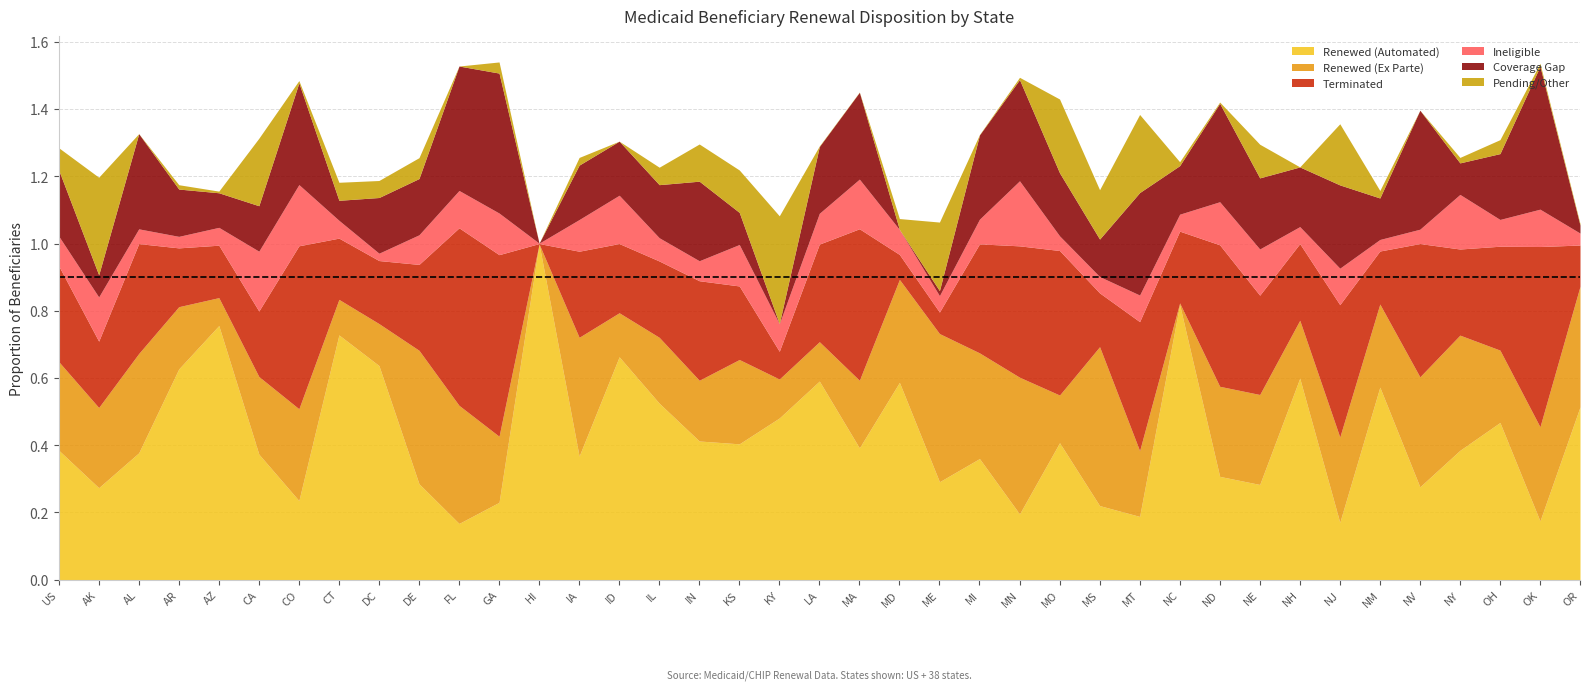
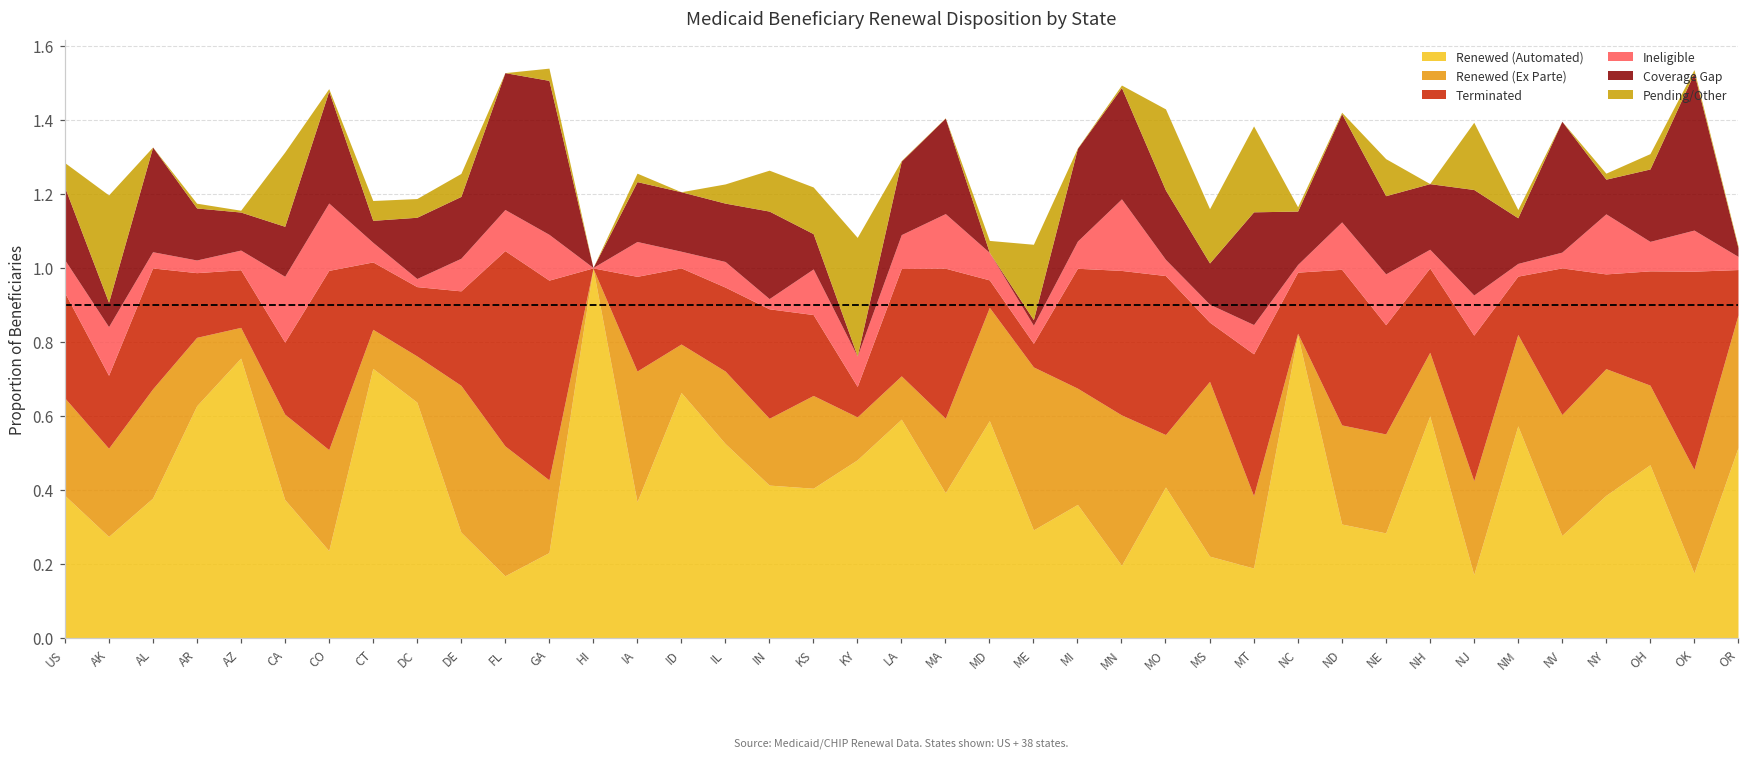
  {
    "Terminated": {
      "US": 0.29,
      "AK": 0.20,
      "AL": 0.33,
      "AR": 0.17,
      "AZ": 0.16,
      "CA": 0.19,
      "CO": 0.48,
      "CT": 0.18,
      "DC": 0.19,
      "DE": 0.26,
      "FL": 0.53,
      "GA": 0.54,
      "IA": 0.26,
      "ID": 0.21,
      "IL": 0.23,
      "IN": 0.30,
      "KS": 0.22,
      "KY": 0.08,
      "LA": 0.29,
-     "MA": 0.45,
+     "MA": 0.41,
      "MD": 0.07,
      "ME": 0.06,
      "MI": 0.32,
      "MN": 0.39,
      "MO": 0.43,
      "MS": 0.16,
      "MT": 0.38,
-     "NC": 0.21,
+     "NC": 0.17,
      "ND": 0.42,
      "NE": 0.30,
      "NH": 0.23,
      "NJ": 0.39,
      "NM": 0.16,
      "NV": 0.40,
      "NY": 0.26,
      "OH": 0.31,
      "OK": 0.54,
      "OR": 0.12
    },
    "Ineligible": {
      "US": 0.09,
      "AK": 0.13,
      "AL": 0.04,
      "AR": 0.03,
      "AZ": 0.05,
      "CA": 0.18,
      "CO": 0.18,
      "CT": 0.05,
      "DC": 0.02,
      "DE": 0.09,
      "FL": 0.11,
      "GA": 0.12,
      "IA": 0.09,
-     "ID": 0.14,
+     "ID": 0.05,
      "IL": 0.07,
-     "IN": 0.06,
+     "IN": 0.03,
      "KS": 0.12,
      "LA": 0.09,
      "MA": 0.15,
      "ME": 0.05,
      "MI": 0.07,
      "MN": 0.19,
      "MO": 0.04,
      "MS": 0.05,
      "MT": 0.08,
-     "NC": 0.05,
+     "NC": 0.02,
      "ND": 0.13,
      "NE": 0.14,
      "NH": 0.05,
      "NJ": 0.11,
      "NM": 0.03,
      "NV": 0.04,
      "NY": 0.16,
      "OH": 0.08,
      "OK": 0.11,
      "OR": 0.04
    },
    "Coverage Gap": {
      "US": 0.20,
      "AK": 0.07,
      "AR": 0.14,
      "CA": 0.14,
      "CT": 0.06,
      "DC": 0.17,
      "DE": 0.17,
      "GA": 0.42,
      "IA": 0.16,
      "IL": 0.16,
      "IN": 0.24,
      "KS": 0.10,
      "ME": 0.02,
      "MO": 0.19,
      "MS": 0.11,
      "MT": 0.30,
      "NC": 0.14,
      "NE": 0.21,
-     "NJ": 0.25,
+     "NJ": 0.29,
      "NM": 0.12,
      "NY": 0.09,
      "OH": 0.20,
      "OK": 0.43
    }
  }
